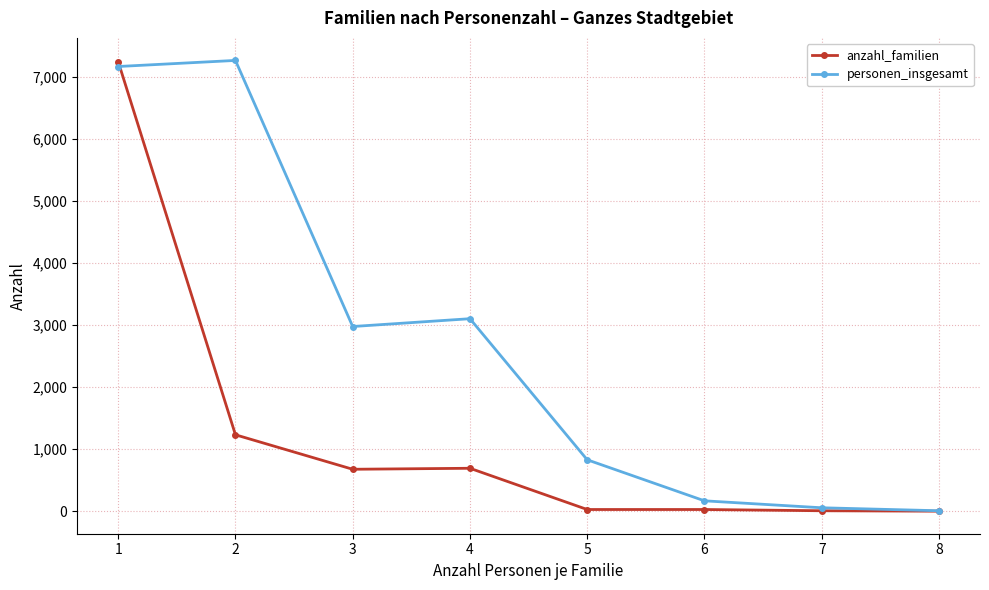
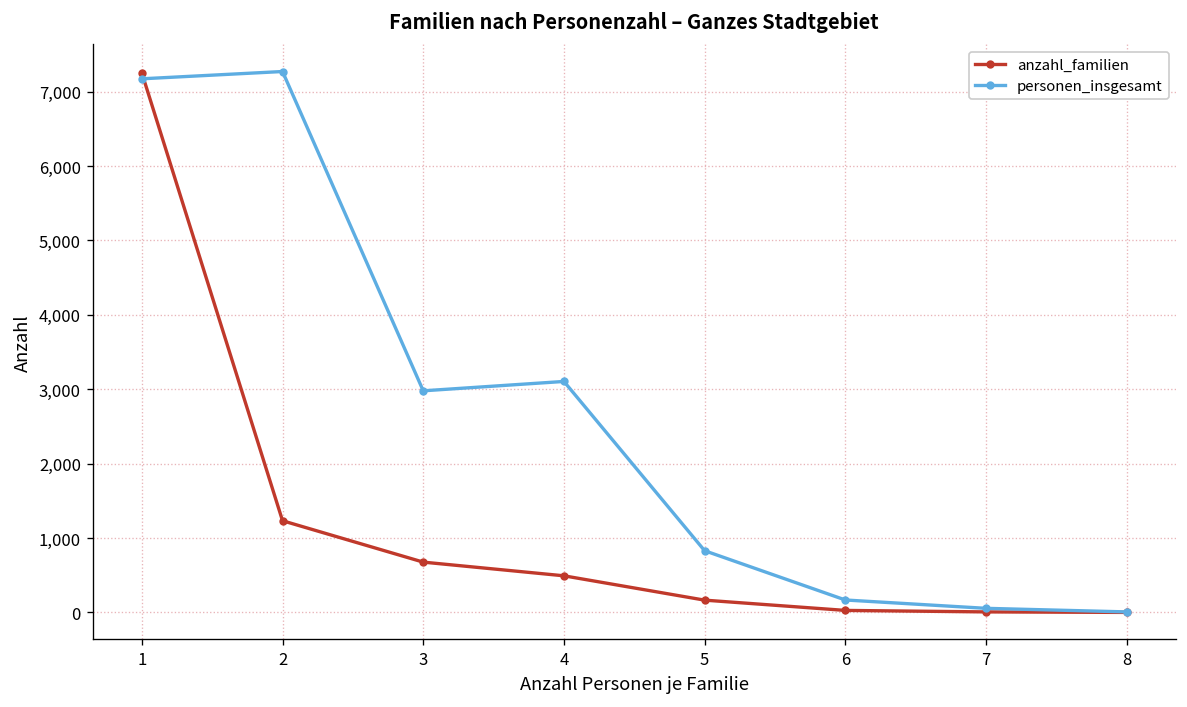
  {
    "anzahl_familien": {
      "1": "7,300",
      "2": "1,200",
      "3": "700",
-     "4": "700",
-     "5": "0",
+     "4": "500",
+     "5": "200",
      "6": "0",
      "7": "0"
    },
    "personen_insgesamt": {
      "1": "7,200",
      "2": "7,300",
      "3": "3,000",
      "4": "3,100",
      "5": "800",
      "6": "200",
      "7": "100"
    }
  }
